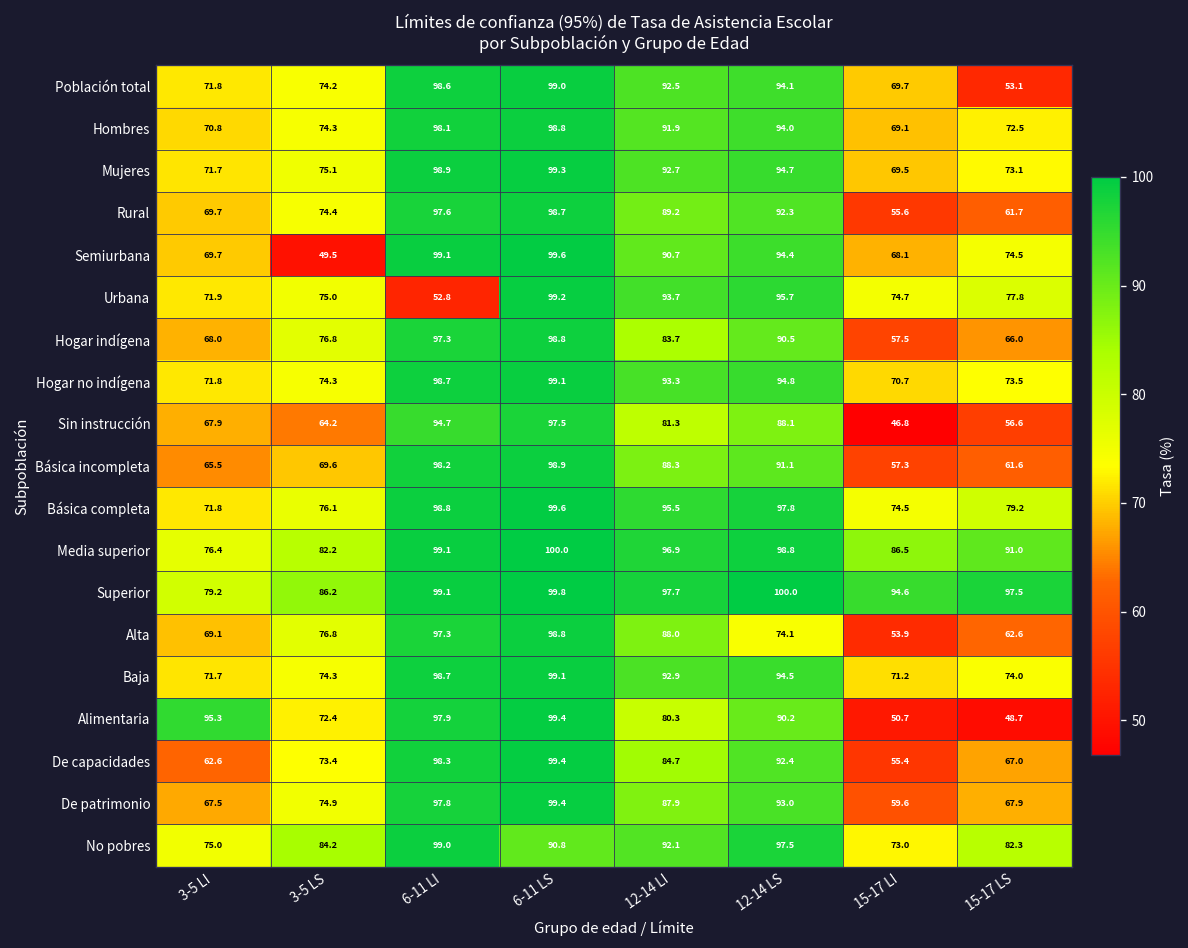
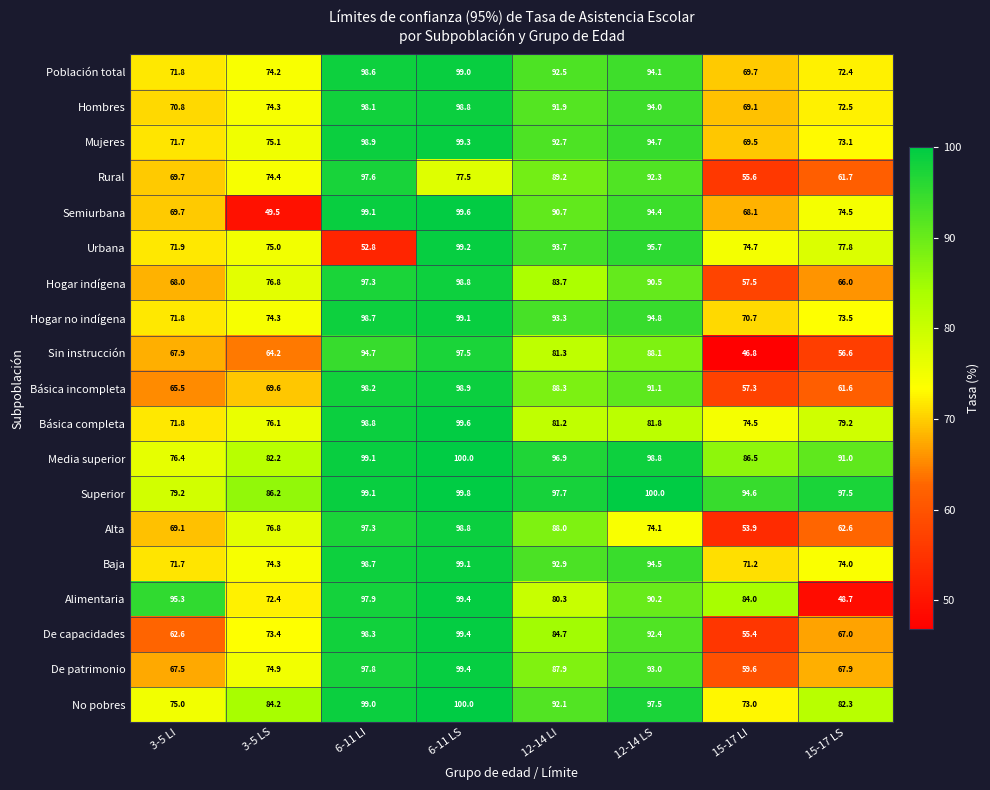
  {
    "Población total": {
      "3-5 LI": 71.8,
      "3-5 LS": 74.2,
      "6-11 LI": 98.6,
      "6-11 LS": 99.0,
      "12-14 LI": 92.5,
      "12-14 LS": 94.1,
      "15-17 LI": 69.7,
-     "15-17 LS": 53.1
+     "15-17 LS": 72.4
    },
    "Hombres": {
      "3-5 LI": 70.8,
      "3-5 LS": 74.3,
      "6-11 LI": 98.1,
      "6-11 LS": 98.8,
      "12-14 LI": 91.9,
      "12-14 LS": 94.0,
      "15-17 LI": 69.1,
      "15-17 LS": 72.5
    },
    "Mujeres": {
      "3-5 LI": 71.7,
      "3-5 LS": 75.1,
      "6-11 LI": 98.9,
      "6-11 LS": 99.3,
      "12-14 LI": 92.7,
      "12-14 LS": 94.7,
      "15-17 LI": 69.5,
      "15-17 LS": 73.1
    },
    "Rural": {
      "3-5 LI": 69.7,
      "3-5 LS": 74.4,
      "6-11 LI": 97.6,
-     "6-11 LS": 98.7,
+     "6-11 LS": 77.5,
      "12-14 LI": 89.2,
      "12-14 LS": 92.3,
      "15-17 LI": 55.6,
      "15-17 LS": 61.7
    },
    "Semiurbana": {
      "3-5 LI": 69.7,
      "3-5 LS": 49.5,
      "6-11 LI": 99.1,
      "6-11 LS": 99.6,
      "12-14 LI": 90.7,
      "12-14 LS": 94.4,
      "15-17 LI": 68.1,
      "15-17 LS": 74.5
    },
    "Urbana": {
      "3-5 LI": 71.9,
      "3-5 LS": 75.0,
      "6-11 LI": 52.8,
      "6-11 LS": 99.2,
      "12-14 LI": 93.7,
      "12-14 LS": 95.7,
      "15-17 LI": 74.7,
      "15-17 LS": 77.8
    },
    "Hogar indígena": {
      "3-5 LI": 68.0,
      "3-5 LS": 76.8,
      "6-11 LI": 97.3,
      "6-11 LS": 98.8,
      "12-14 LI": 83.7,
      "12-14 LS": 90.5,
      "15-17 LI": 57.5,
      "15-17 LS": 66.0
    },
    "Hogar no indígena": {
      "3-5 LI": 71.8,
      "3-5 LS": 74.3,
      "6-11 LI": 98.7,
      "6-11 LS": 99.1,
      "12-14 LI": 93.3,
      "12-14 LS": 94.8,
      "15-17 LI": 70.7,
      "15-17 LS": 73.5
    },
    "Sin instrucción": {
      "3-5 LI": 67.9,
      "3-5 LS": 64.2,
      "6-11 LI": 94.7,
      "6-11 LS": 97.5,
      "12-14 LI": 81.3,
      "12-14 LS": 88.1,
      "15-17 LI": 46.8,
      "15-17 LS": 56.6
    },
    "Básica incompleta": {
      "3-5 LI": 65.5,
      "3-5 LS": 69.6,
      "6-11 LI": 98.2,
      "6-11 LS": 98.9,
      "12-14 LI": 88.3,
      "12-14 LS": 91.1,
      "15-17 LI": 57.3,
      "15-17 LS": 61.6
    },
    "Básica completa": {
      "3-5 LI": 71.8,
      "3-5 LS": 76.1,
      "6-11 LI": 98.8,
      "6-11 LS": 99.6,
-     "12-14 LI": 95.5,
-     "12-14 LS": 97.8,
+     "12-14 LI": 81.2,
+     "12-14 LS": 81.8,
      "15-17 LI": 74.5,
      "15-17 LS": 79.2
    },
    "Media superior": {
      "3-5 LI": 76.4,
      "3-5 LS": 82.2,
      "6-11 LI": 99.1,
      "6-11 LS": 100.0,
      "12-14 LI": 96.9,
      "12-14 LS": 98.8,
      "15-17 LI": 86.5,
      "15-17 LS": 91.0
    },
    "Superior": {
      "3-5 LI": 79.2,
      "3-5 LS": 86.2,
      "6-11 LI": 99.1,
      "6-11 LS": 99.8,
      "12-14 LI": 97.7,
      "12-14 LS": 100.0,
      "15-17 LI": 94.6,
      "15-17 LS": 97.5
    },
    "Alta": {
      "3-5 LI": 69.1,
      "3-5 LS": 76.8,
      "6-11 LI": 97.3,
      "6-11 LS": 98.8,
      "12-14 LI": 88.0,
      "12-14 LS": 74.1,
      "15-17 LI": 53.9,
      "15-17 LS": 62.6
    },
    "Baja": {
      "3-5 LI": 71.7,
      "3-5 LS": 74.3,
      "6-11 LI": 98.7,
      "6-11 LS": 99.1,
      "12-14 LI": 92.9,
      "12-14 LS": 94.5,
      "15-17 LI": 71.2,
      "15-17 LS": 74.0
    },
    "Alimentaria": {
      "3-5 LI": 95.3,
      "3-5 LS": 72.4,
      "6-11 LI": 97.9,
      "6-11 LS": 99.4,
      "12-14 LI": 80.3,
      "12-14 LS": 90.2,
-     "15-17 LI": 50.7,
+     "15-17 LI": 84.0,
      "15-17 LS": 48.7
    },
    "De capacidades": {
      "3-5 LI": 62.6,
      "3-5 LS": 73.4,
      "6-11 LI": 98.3,
      "6-11 LS": 99.4,
      "12-14 LI": 84.7,
      "12-14 LS": 92.4,
      "15-17 LI": 55.4,
      "15-17 LS": 67.0
    },
    "De patrimonio": {
      "3-5 LI": 67.5,
      "3-5 LS": 74.9,
      "6-11 LI": 97.8,
      "6-11 LS": 99.4,
      "12-14 LI": 87.9,
      "12-14 LS": 93.0,
      "15-17 LI": 59.6,
      "15-17 LS": 67.9
    },
    "No pobres": {
      "3-5 LI": 75.0,
      "3-5 LS": 84.2,
      "6-11 LI": 99.0,
-     "6-11 LS": 90.8,
+     "6-11 LS": 100.0,
      "12-14 LI": 92.1,
      "12-14 LS": 97.5,
      "15-17 LI": 73.0,
      "15-17 LS": 82.3
    }
  }
